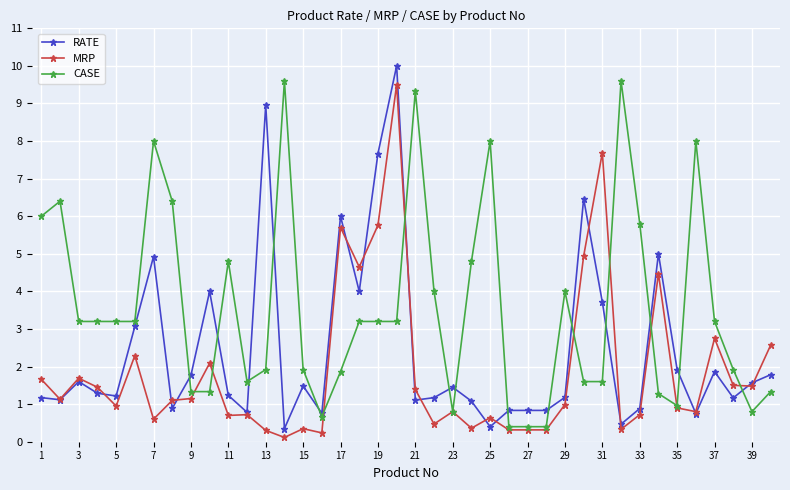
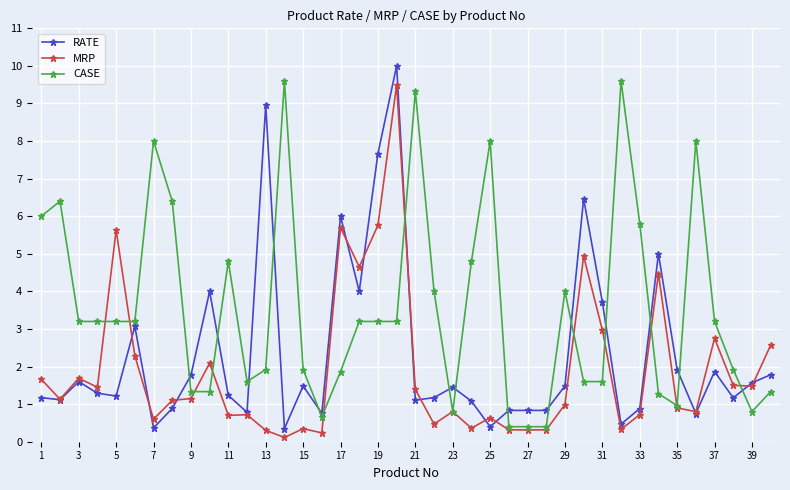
  {
    "RATE": {
      "1": 1.2,
      "3": 1.6,
      "5": 1.2,
-     "7": 4.9,
+     "7": 0.4,
      "9": 1.8,
      "11": 1.2,
      "13": 9.0,
      "15": 1.5,
      "17": 6.0,
      "19": 7.7,
      "21": 1.1,
      "23": 1.5,
      "25": 0.4,
      "27": 0.8,
-     "29": 1.2,
+     "29": 1.5,
      "31": 3.7,
      "33": 0.9,
      "35": 1.9,
      "37": 1.9,
      "39": 1.6
    },
    "MRP": {
      "1": 1.7,
      "3": 1.7,
-     "5": 1.0,
+     "5": 5.6,
      "7": 0.6,
      "9": 1.2,
      "11": 0.7,
      "13": 0.3,
      "15": 0.3,
      "17": 5.7,
      "19": 5.8,
      "21": 1.4,
      "25": 0.6,
      "27": 0.3,
      "29": 1.0,
-     "31": 7.7,
+     "31": 3.0,
      "33": 0.7,
      "37": 2.8,
      "39": 1.5
    },
    "CASE": {
      "1": 6.0,
      "3": 3.2,
      "5": 3.2,
      "7": 8.0,
      "9": 1.3,
      "11": 4.8,
      "13": 1.9,
      "15": 1.9,
      "17": 1.9,
      "19": 3.2,
      "21": 9.3,
      "25": 8.0,
      "27": 0.4,
      "29": 4.0,
      "31": 1.6,
      "33": 5.8,
      "37": 3.2,
      "39": 0.8
    }
  }
